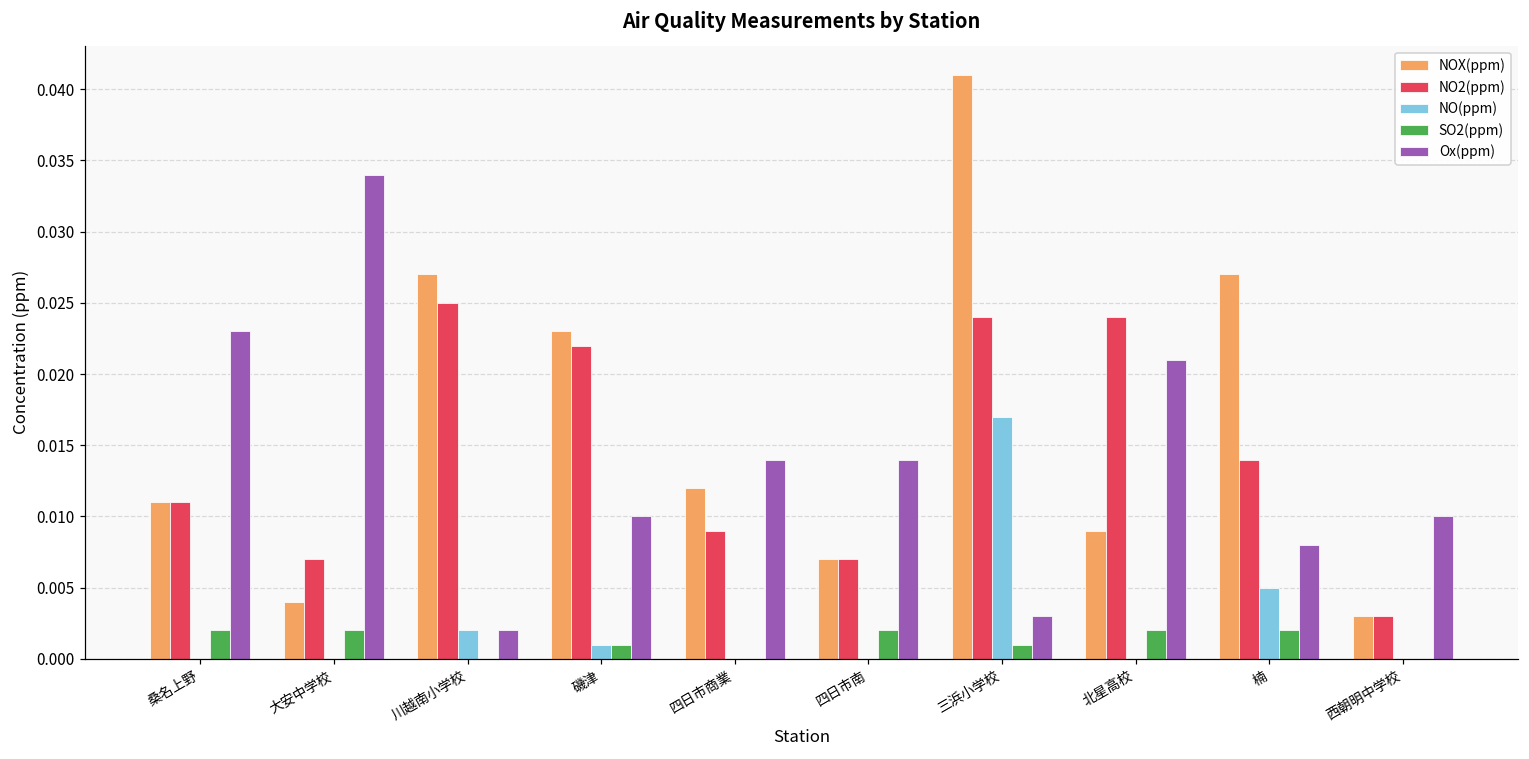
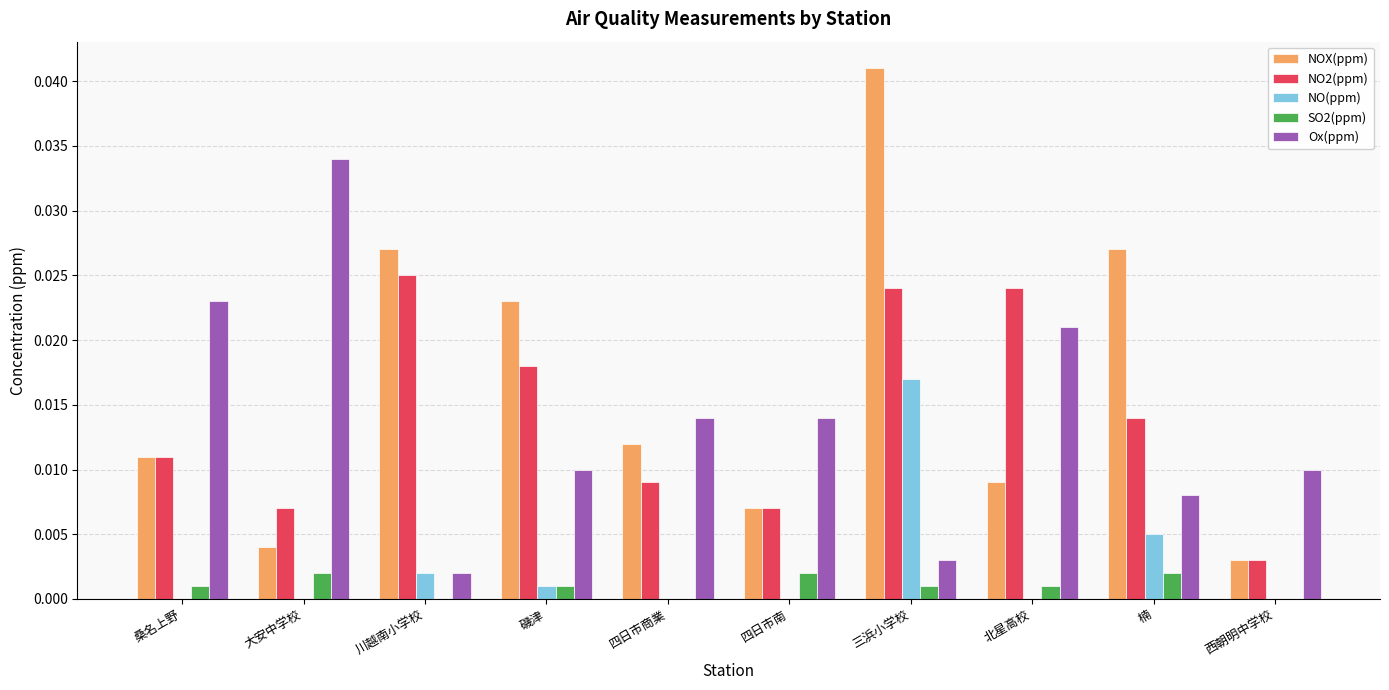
  {
    "NOX(ppm)": {
      "桑名上野": 0.011,
      "大安中学校": 0.004,
      "川越南小学校": 0.027,
      "磯津": 0.023,
      "四日市商業": 0.012,
      "四日市南": 0.007,
      "三浜小学校": 0.041,
      "北星高校": 0.009,
      "楠": 0.027,
      "西朝明中学校": 0.003
    },
    "NO2(ppm)": {
      "桑名上野": 0.011,
      "大安中学校": 0.007,
      "川越南小学校": 0.025,
-     "磯津": 0.022,
+     "磯津": 0.018,
      "四日市商業": 0.009,
      "四日市南": 0.007,
      "三浜小学校": 0.024,
      "北星高校": 0.024,
      "楠": 0.014,
      "西朝明中学校": 0.003
    },
    "NO(ppm)": {
      "桑名上野": 0.000,
      "大安中学校": 0.000,
      "川越南小学校": 0.002,
      "磯津": 0.001,
      "四日市商業": 0.000,
      "四日市南": 0.000,
      "三浜小学校": 0.017,
      "北星高校": 0.000,
      "楠": 0.005,
      "西朝明中学校": 0.000
    },
    "SO2(ppm)": {
-     "桑名上野": 0.002,
+     "桑名上野": 0.001,
      "大安中学校": 0.002,
      "川越南小学校": 0.000,
      "磯津": 0.001,
      "四日市商業": 0.000,
      "四日市南": 0.002,
      "三浜小学校": 0.001,
-     "北星高校": 0.002,
+     "北星高校": 0.001,
      "楠": 0.002,
      "西朝明中学校": 0.000
    },
    "Ox(ppm)": {
      "桑名上野": 0.023,
      "大安中学校": 0.034,
      "川越南小学校": 0.002,
      "磯津": 0.010,
      "四日市商業": 0.014,
      "四日市南": 0.014,
      "三浜小学校": 0.003,
      "北星高校": 0.021,
      "楠": 0.008,
      "西朝明中学校": 0.010
    }
  }
